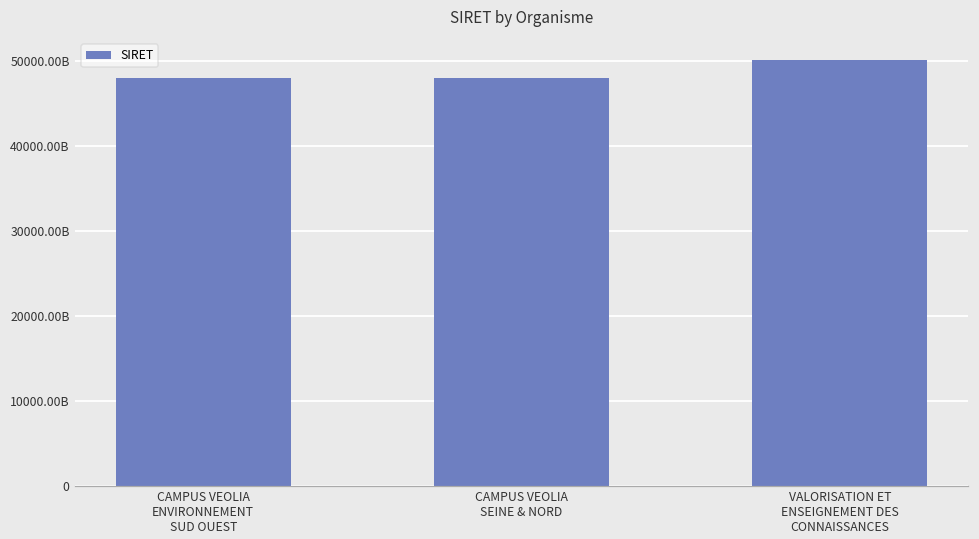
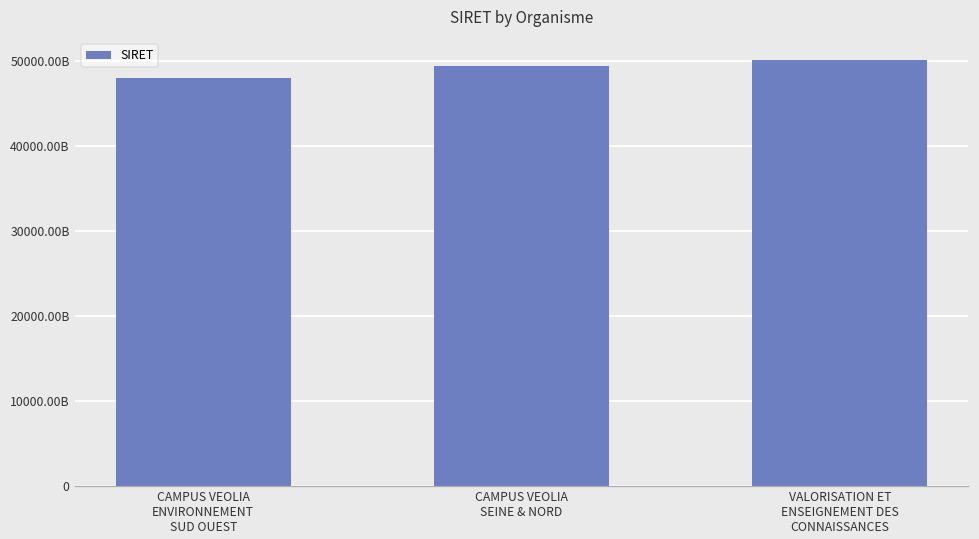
  {
    "CAMPUS VEOLIA ENVIRONNEMENT SUD OUEST": 48000000000000,
-   "CAMPUS VEOLIA SEINE & NORD": 48000000000000,
+   "CAMPUS VEOLIA SEINE & NORD": 49000000000000,
    "VALORISATION ET ENSEIGNEMENT DES CONNAISSANCES": 50000000000000
  }
